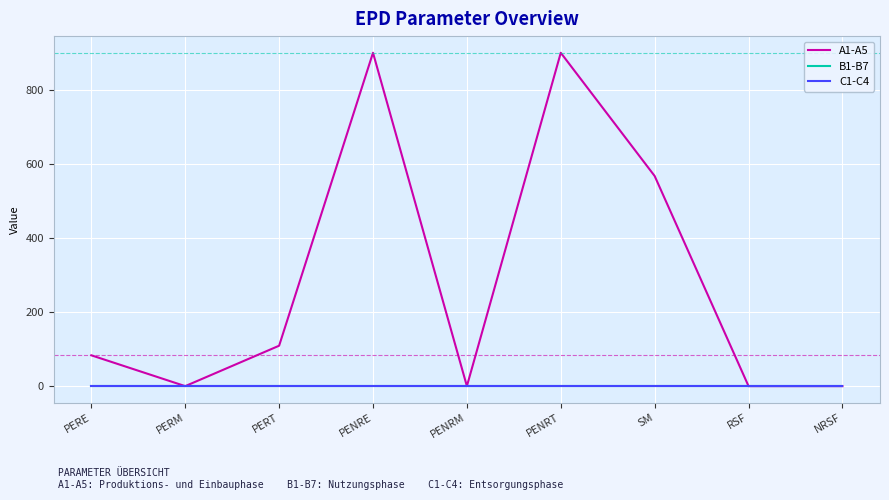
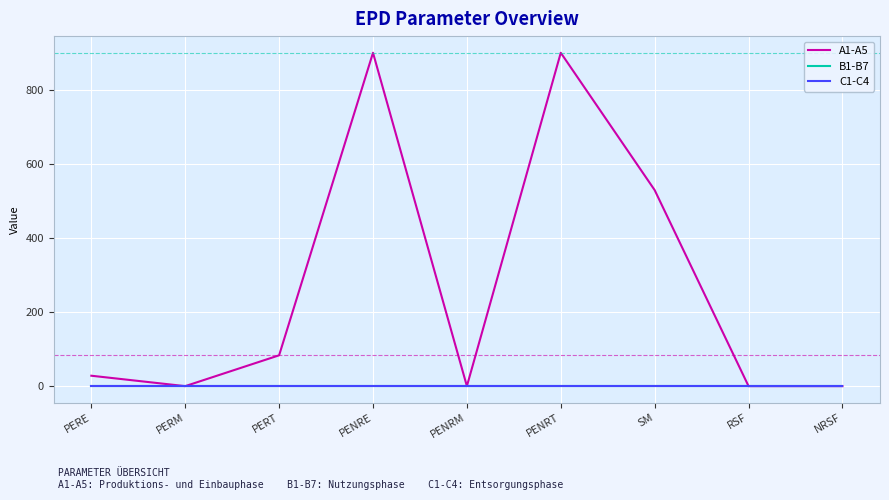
  {
    "A1-A5": {
-     "PERE": 80,
-     "PERT": 110,
+     "PERE": 30,
+     "PERT": 80,
      "PENRE": 900,
      "PENRT": 900,
-     "SM": 570
+     "SM": 530
    },
    "C1-C4": {
      "PERE": 0,
      "PERT": 0,
      "PENRE": 0,
      "PENRT": 0,
      "SM": 0
    }
  }
